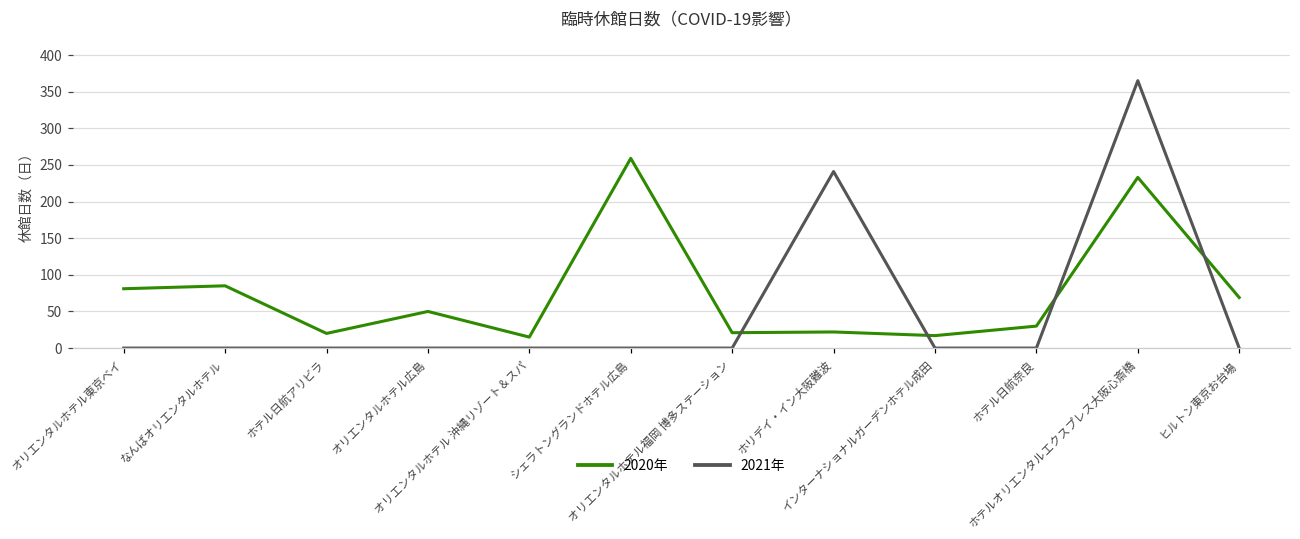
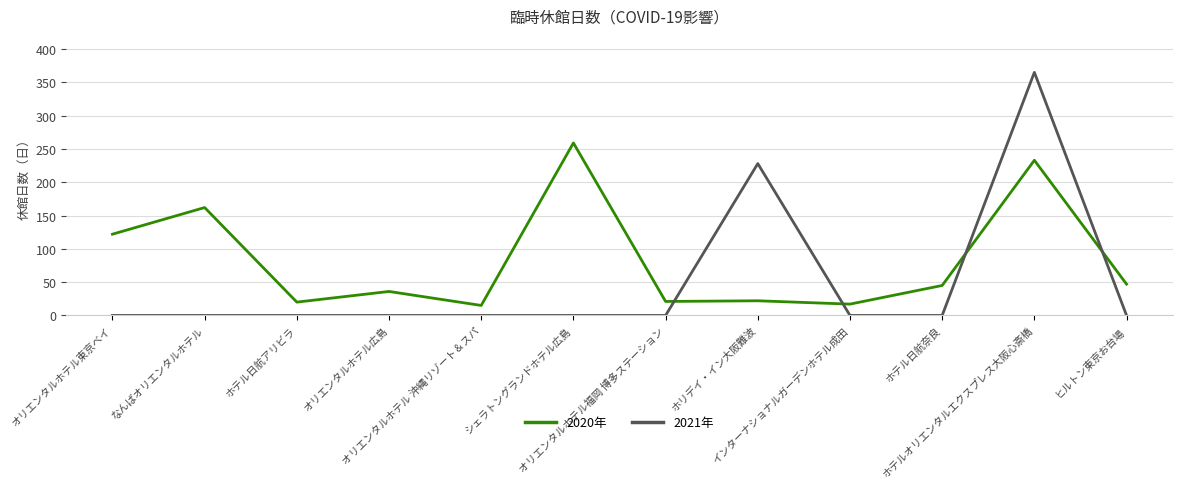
  {
    "2020年": {
-     "オリエンタルホテル東京ベイ": 80,
-     "なんばオリエンタルホテル": 90,
+     "オリエンタルホテル東京ベイ": 120,
+     "なんばオリエンタルホテル": 160,
      "ホテル日航アリビラ": 20,
-     "オリエンタルホテル広島": 50,
+     "オリエンタルホテル広島": 40,
      "オリエンタルホテル 沖縄リゾート＆スパ": 20,
      "シェラトングランドホテル広島": 260,
      "オリエンタルホテル福岡 博多ステーション": 20,
      "ホリデイ・イン大阪難波": 20,
      "インターナショナルガーデンホテル成田": 20,
-     "ホテル日航奈良": 30,
+     "ホテル日航奈良": 50,
      "ホテルオリエンタルエクスプレス大阪心斎橋": 230,
-     "ヒルトン東京お台場": 70
+     "ヒルトン東京お台場": 50
    },
    "2021年": {
      "オリエンタルホテル東京ベイ": 0,
      "なんばオリエンタルホテル": 0,
      "ホテル日航アリビラ": 0,
      "オリエンタルホテル広島": 0,
      "オリエンタルホテル 沖縄リゾート＆スパ": 0,
      "シェラトングランドホテル広島": 0,
      "オリエンタルホテル福岡 博多ステーション": 0,
-     "ホリデイ・イン大阪難波": 240,
+     "ホリデイ・イン大阪難波": 230,
      "インターナショナルガーデンホテル成田": 0,
      "ホテル日航奈良": 0,
      "ホテルオリエンタルエクスプレス大阪心斎橋": 370,
      "ヒルトン東京お台場": 0
    }
  }
